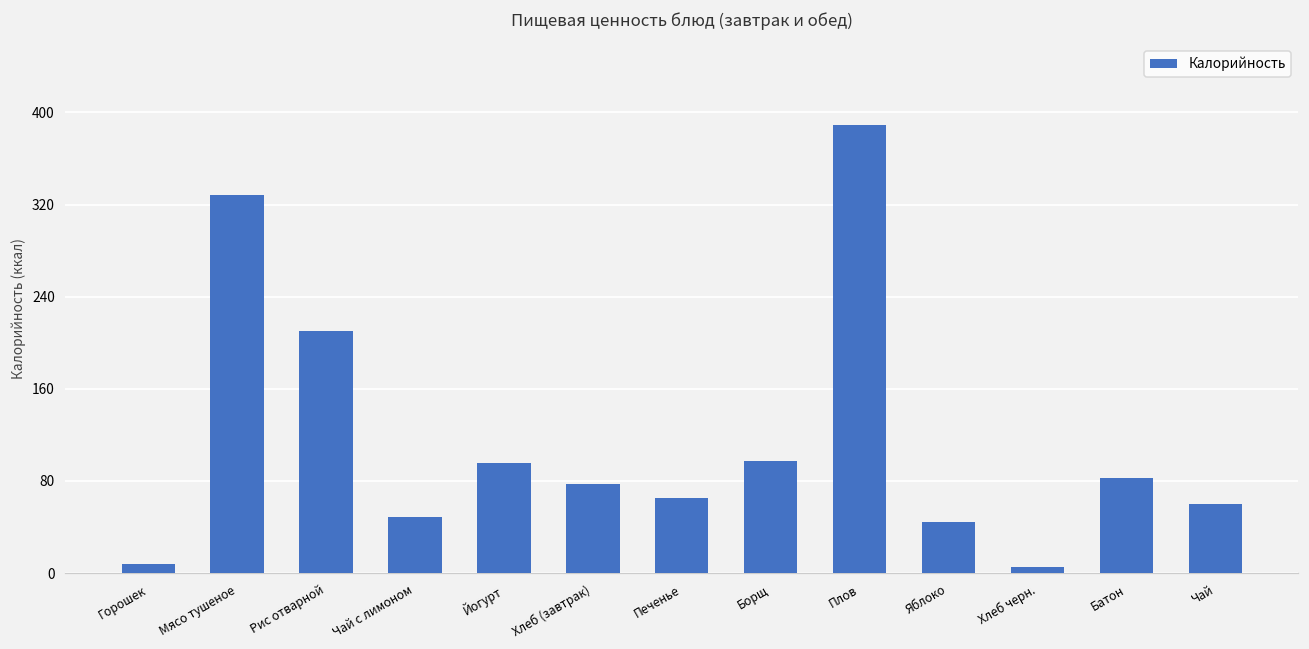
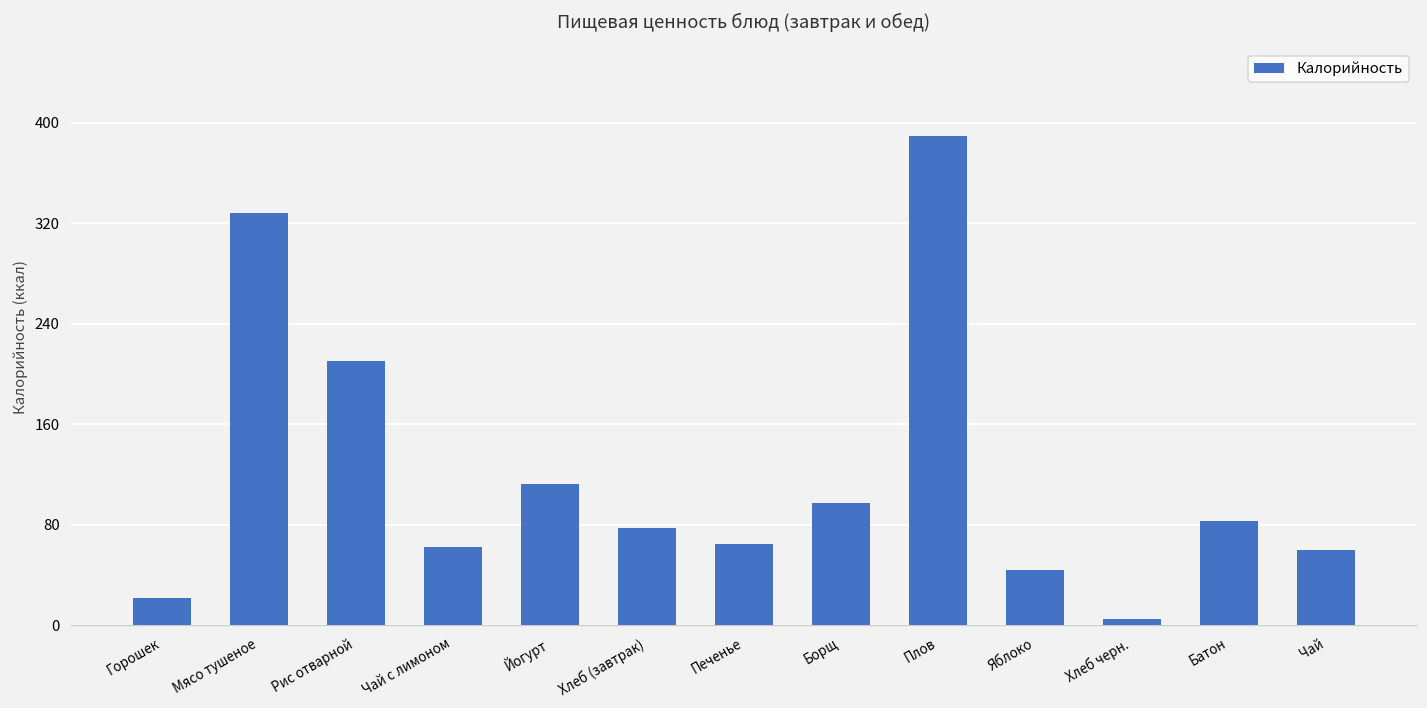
  {
-   "Горошек": 8,
+   "Горошек": 22,
    "Мясо тушеное": 328,
    "Рис отварной": 210,
-   "Чай с лимоном": 49,
-   "Йогурт": 96,
+   "Чай с лимоном": 62,
+   "Йогурт": 112,
    "Хлеб (завтрак)": 77,
    "Печенье": 65,
    "Борщ": 97,
    "Плов": 389,
    "Яблоко": 44,
    "Хлеб черн.": 5,
    "Батон": 83,
    "Чай": 60
  }
